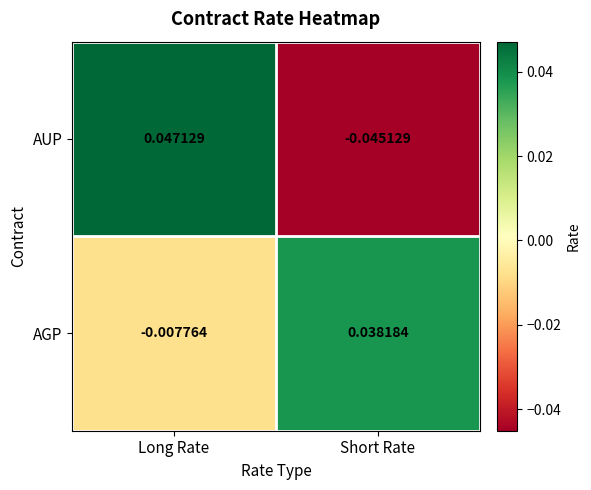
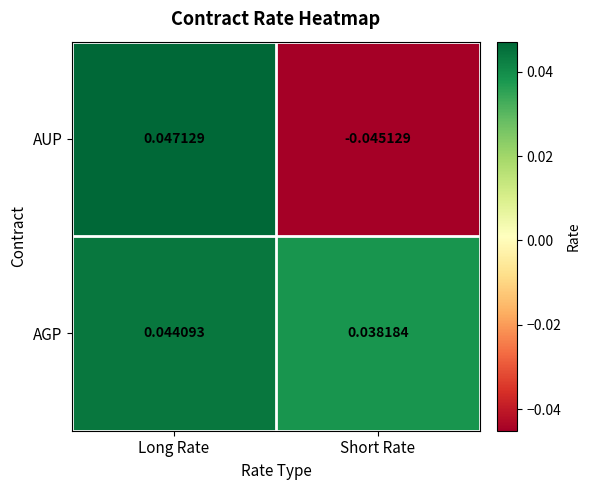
  {
    "AUP": {
      "Long Rate": 0.047129,
      "Short Rate": -0.045129
    },
    "AGP": {
-     "Long Rate": -0.007764,
+     "Long Rate": 0.044093,
      "Short Rate": 0.038184
    }
  }
